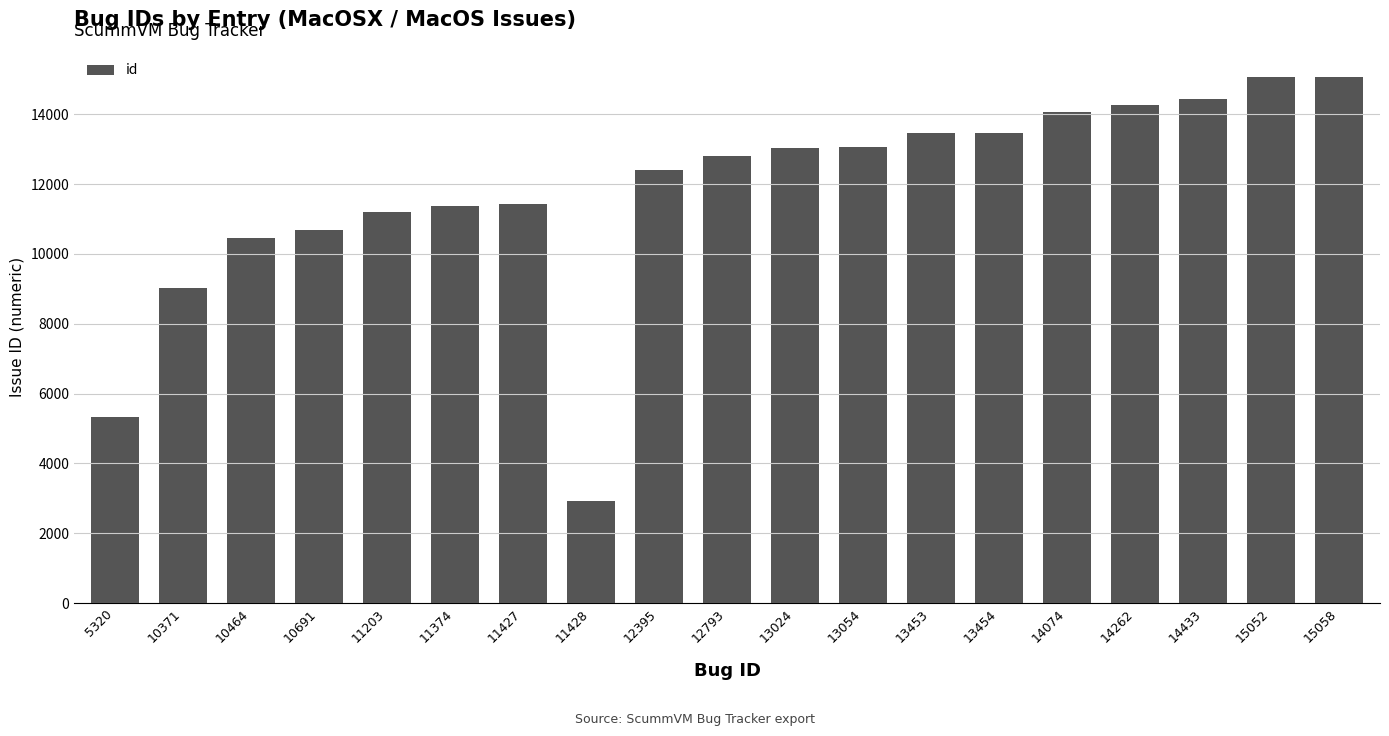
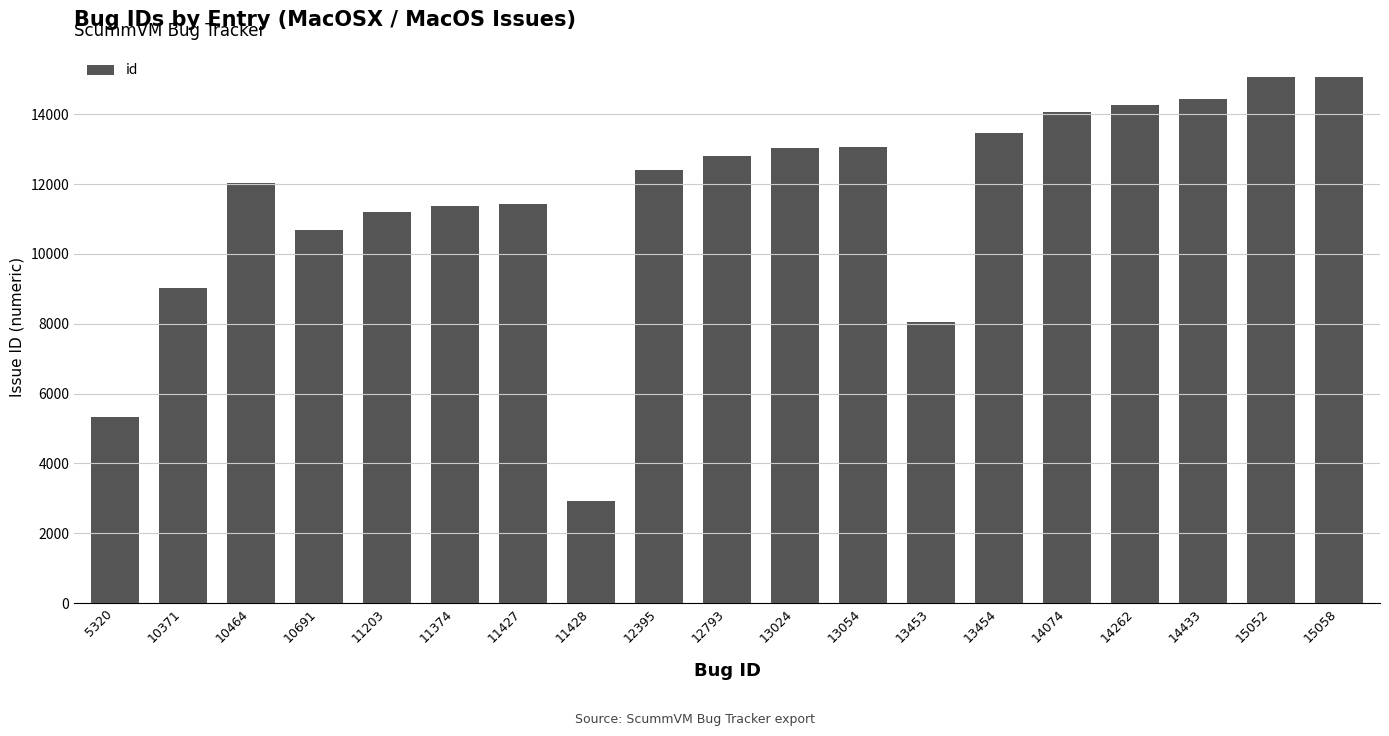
  {
    "5320": 5300,
    "10371": 9000,
-   "10464": 10500,
+   "10464": 12000,
    "10691": 10700,
    "11203": 11200,
    "11374": 11400,
    "11427": 11400,
    "11428": 2900,
    "12395": 12400,
    "12793": 12800,
    "13024": 13000,
    "13054": 13100,
-   "13453": 13500,
+   "13453": 8000,
    "13454": 13500,
    "14074": 14100,
    "14262": 14300,
    "14433": 14400,
    "15052": 15100,
    "15058": 15100
  }
